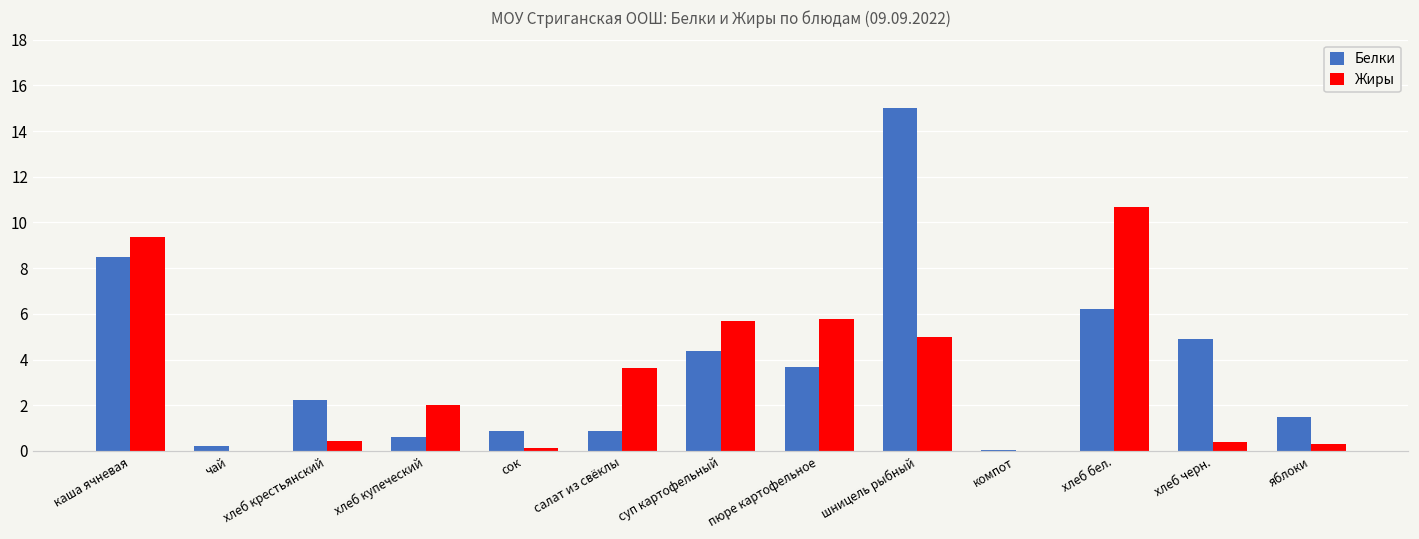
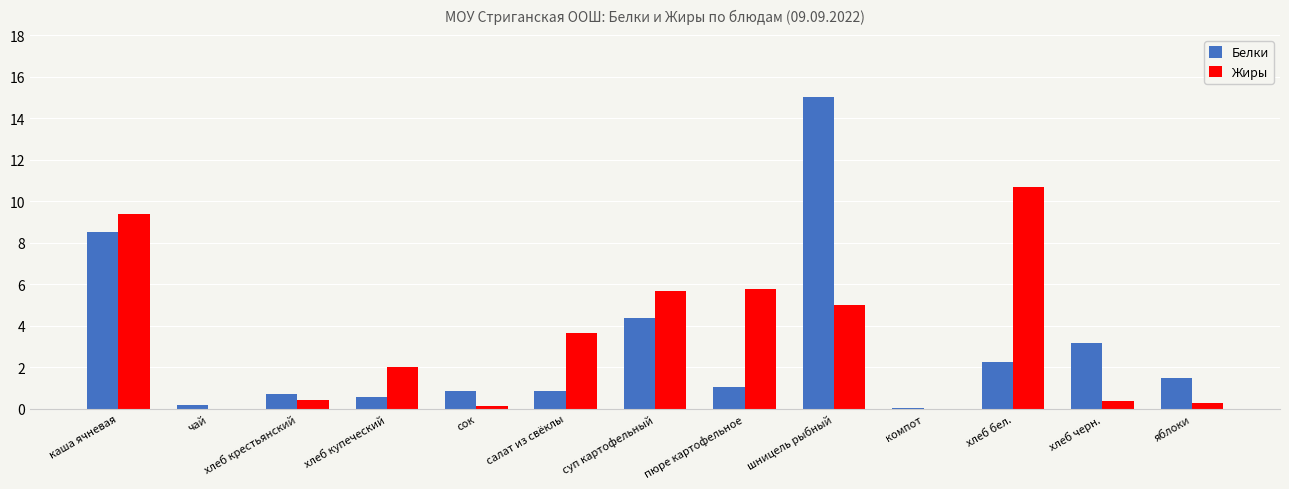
  {
    "Белки": {
      "каша ячневая": 8.5,
      "чай": 0.2,
-     "хлеб крестьянский": 2.2,
+     "хлеб крестьянский": 0.7,
      "хлеб купеческий": 0.6,
      "сок": 0.9,
      "салат из свёклы": 0.9,
      "суп картофельный": 4.4,
-     "пюре картофельное": 3.7,
+     "пюре картофельное": 1.1,
      "шницель рыбный": 15.0,
-     "хлеб бел.": 6.2,
-     "хлеб черн.": 4.9,
+     "хлеб бел.": 2.2,
+     "хлеб черн.": 3.2,
      "яблоки": 1.5
    },
    "Жиры": {
      "каша ячневая": 9.4,
      "чай": 0.0,
      "хлеб крестьянский": 0.4,
      "хлеб купеческий": 2.0,
      "сок": 0.1,
      "салат из свёклы": 3.7,
      "суп картофельный": 5.7,
      "пюре картофельное": 5.8,
      "шницель рыбный": 5.0,
      "компот": 0.0,
      "хлеб бел.": 10.7,
      "хлеб черн.": 0.4,
      "яблоки": 0.3
    }
  }
